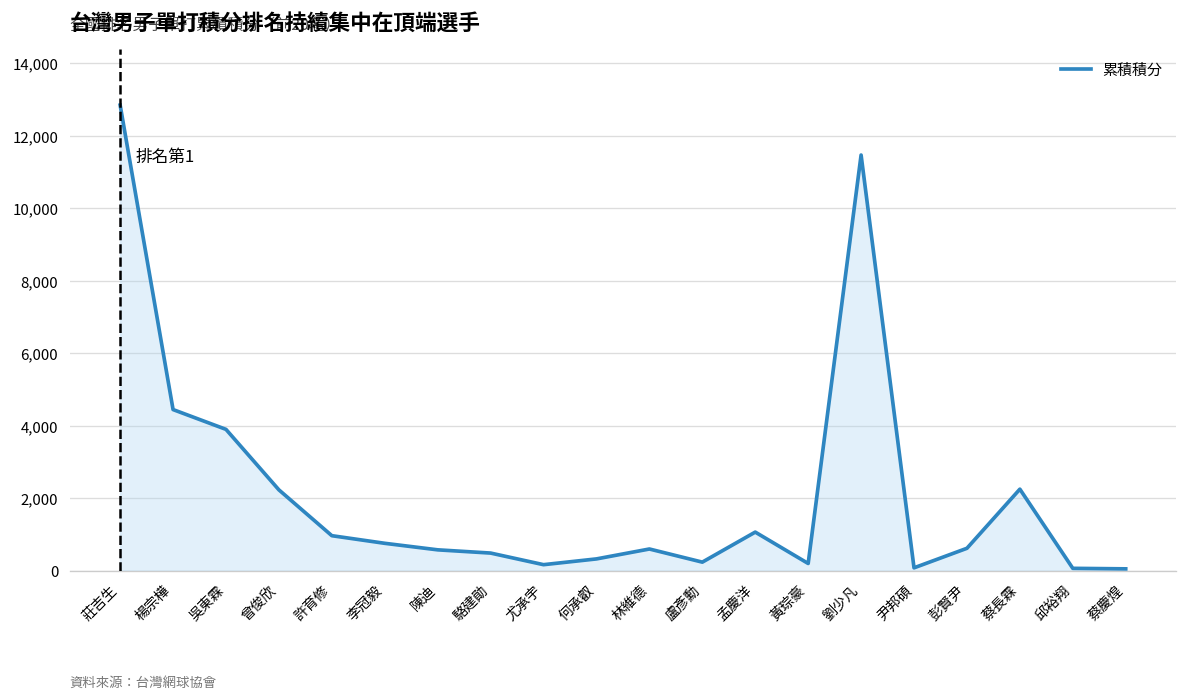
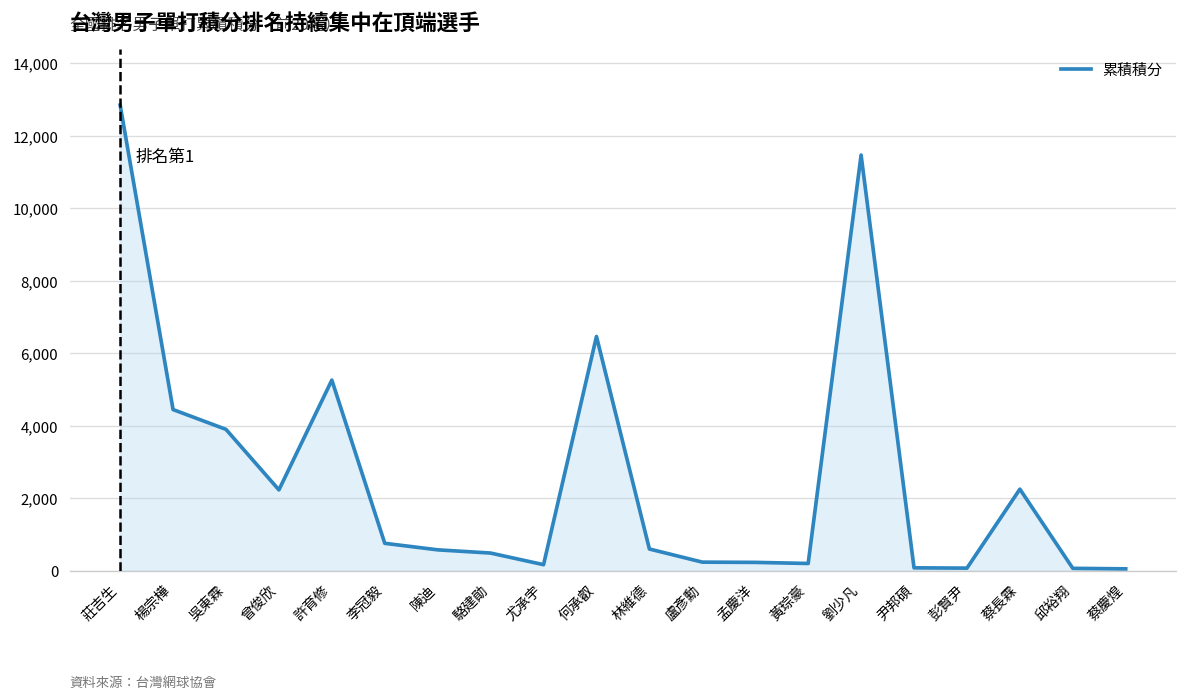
  {
    "莊吉生": "12,800",
    "楊宗樺": "4,400",
    "吳東霖": "3,900",
    "曾俊欣": "2,200",
-   "許育修": "1,000",
+   "許育修": "5,300",
    "李冠毅": "800",
    "陳迪": "600",
    "駱建勛": "500",
    "尤承宇": "200",
-   "何承叡": "300",
+   "何承叡": "6,500",
    "林維德": "600",
    "盧彥勳": "200",
-   "孟慶洋": "1,100",
+   "孟慶洋": "200",
    "黃琮豪": "200",
    "劉少凡": "11,500",
    "尹邦碩": "100",
-   "彭賢尹": "600",
+   "彭賢尹": "100",
    "蔡長霖": "2,300",
    "邱裕翔": "100",
    "蔡慶煌": "100"
  }
